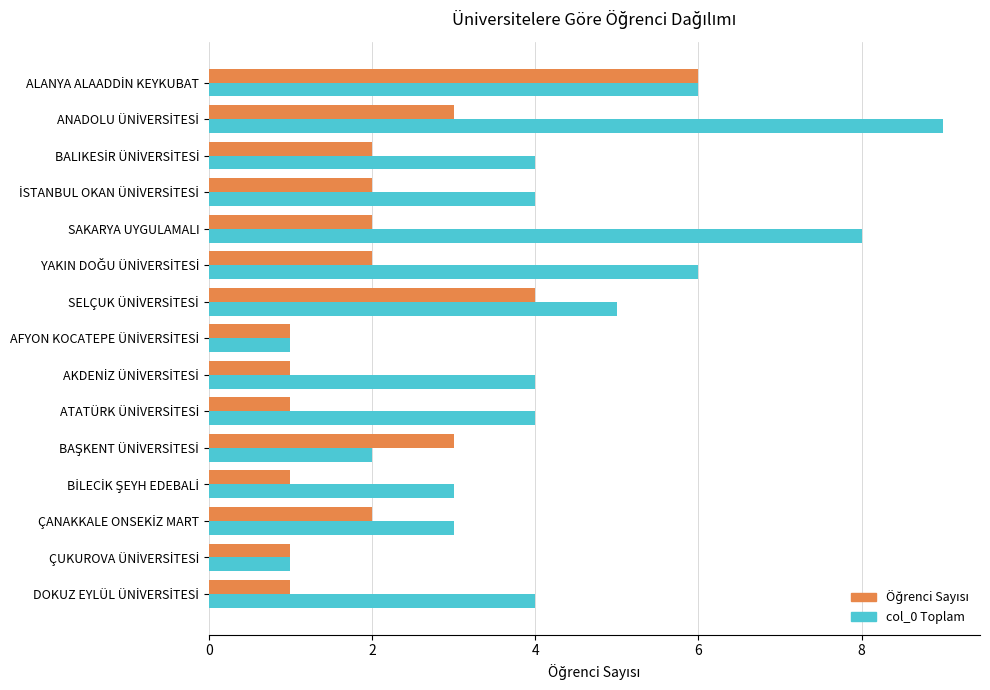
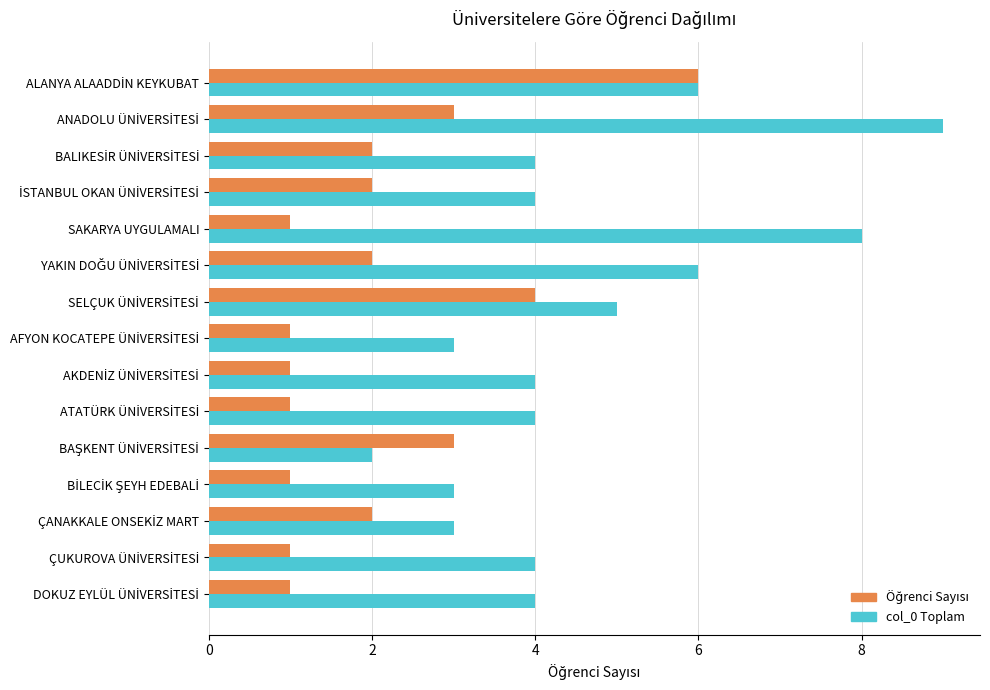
  {
    "col_0 Toplam": {
      "ALANYA ALAADDİN KEYKUBAT": 6,
      "ANADOLU ÜNİVERSİTESİ": 9,
      "BALIKESİR ÜNİVERSİTESİ": 4,
      "İSTANBUL OKAN ÜNİVERSİTESİ": 4,
      "SAKARYA UYGULAMALI": 8,
      "YAKIN DOĞU ÜNİVERSİTESİ": 6,
      "SELÇUK ÜNİVERSİTESİ": 5,
-     "AFYON KOCATEPE ÜNİVERSİTESİ": 1,
+     "AFYON KOCATEPE ÜNİVERSİTESİ": 3,
      "AKDENİZ ÜNİVERSİTESİ": 4,
      "ATATÜRK ÜNİVERSİTESİ": 4,
      "BAŞKENT ÜNİVERSİTESİ": 2,
      "BİLECİK ŞEYH EDEBALİ": 3,
      "ÇANAKKALE ONSEKİZ MART": 3,
-     "ÇUKUROVA ÜNİVERSİTESİ": 1,
+     "ÇUKUROVA ÜNİVERSİTESİ": 4,
      "DOKUZ EYLÜL ÜNİVERSİTESİ": 4
    },
    "Öğrenci Sayısı": {
      "ALANYA ALAADDİN KEYKUBAT": 6,
      "ANADOLU ÜNİVERSİTESİ": 3,
      "BALIKESİR ÜNİVERSİTESİ": 2,
      "İSTANBUL OKAN ÜNİVERSİTESİ": 2,
-     "SAKARYA UYGULAMALI": 2,
+     "SAKARYA UYGULAMALI": 1,
      "YAKIN DOĞU ÜNİVERSİTESİ": 2,
      "SELÇUK ÜNİVERSİTESİ": 4,
      "AFYON KOCATEPE ÜNİVERSİTESİ": 1,
      "AKDENİZ ÜNİVERSİTESİ": 1,
      "ATATÜRK ÜNİVERSİTESİ": 1,
      "BAŞKENT ÜNİVERSİTESİ": 3,
      "BİLECİK ŞEYH EDEBALİ": 1,
      "ÇANAKKALE ONSEKİZ MART": 2,
      "ÇUKUROVA ÜNİVERSİTESİ": 1,
      "DOKUZ EYLÜL ÜNİVERSİTESİ": 1
    }
  }
